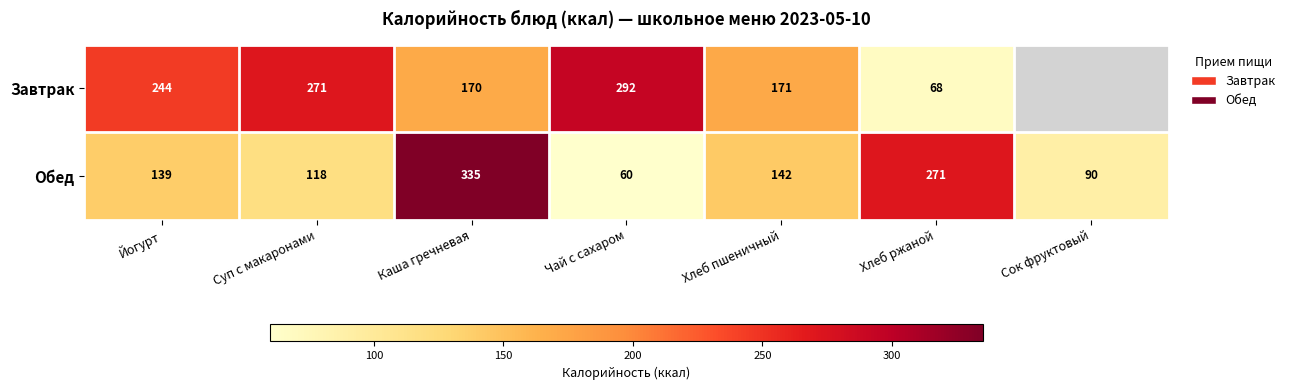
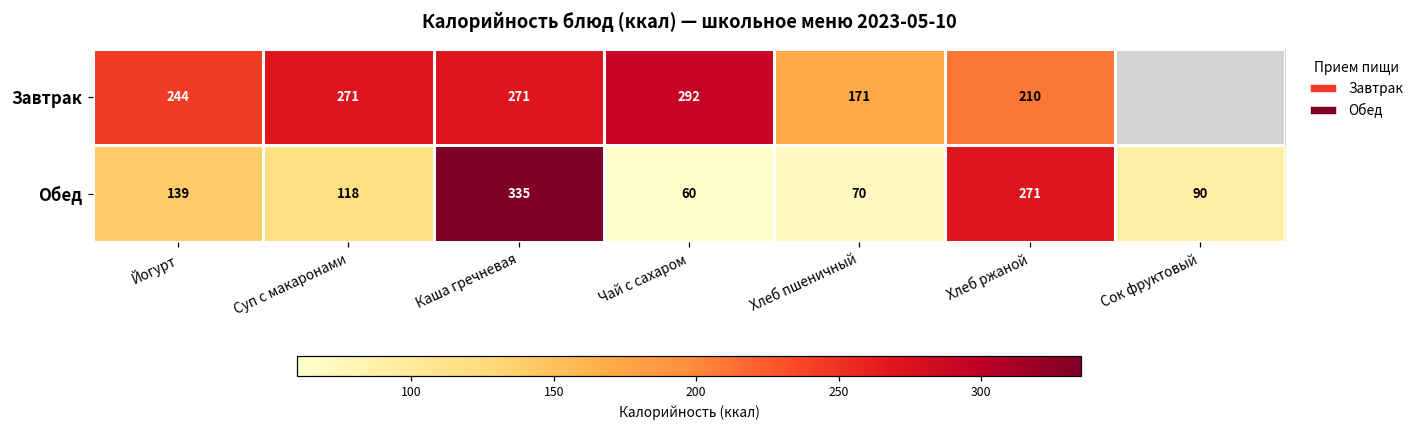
  {
    "Завтрак": {
      "Йогурт": 244,
      "Суп с макаронами": 271,
-     "Каша гречневая": 170,
+     "Каша гречневая": 271,
      "Чай с сахаром": 292,
      "Хлеб пшеничный": 171,
-     "Хлеб ржаной": 68
+     "Хлеб ржаной": 210
    },
    "Обед": {
      "Йогурт": 139,
      "Суп с макаронами": 118,
      "Каша гречневая": 335,
      "Чай с сахаром": 60,
-     "Хлеб пшеничный": 142,
+     "Хлеб пшеничный": 70,
      "Хлеб ржаной": 271,
      "Сок фруктовый": 90
    }
  }
